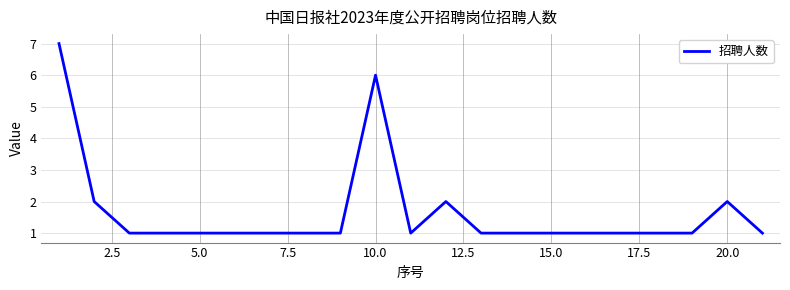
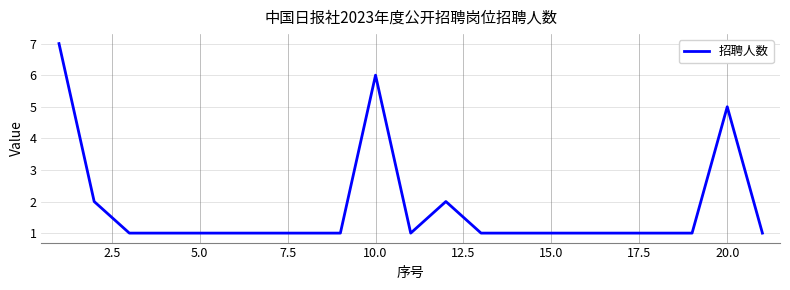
  {
    "5.0": 1,
    "10.0": 6,
    "15.0": 1,
-   "20.0": 2
+   "20.0": 5
  }
